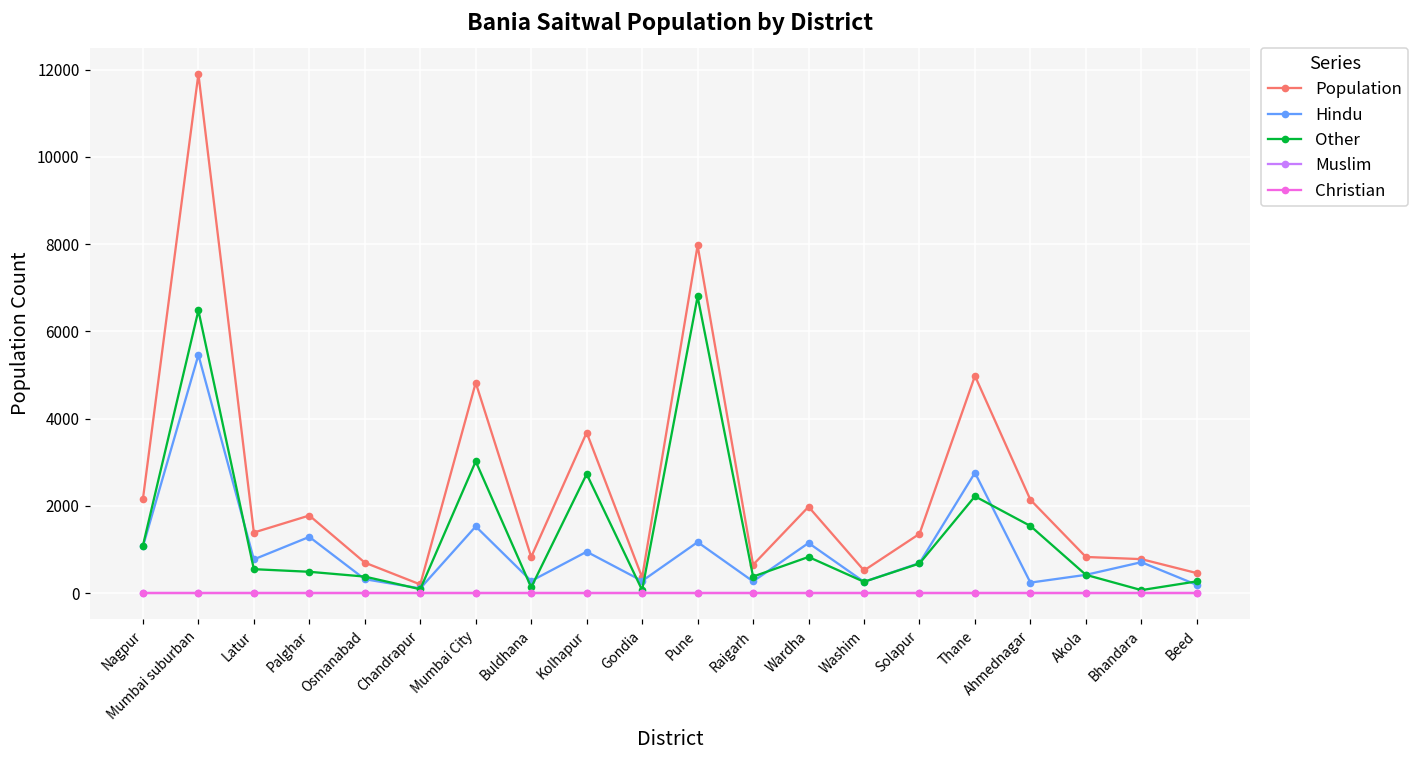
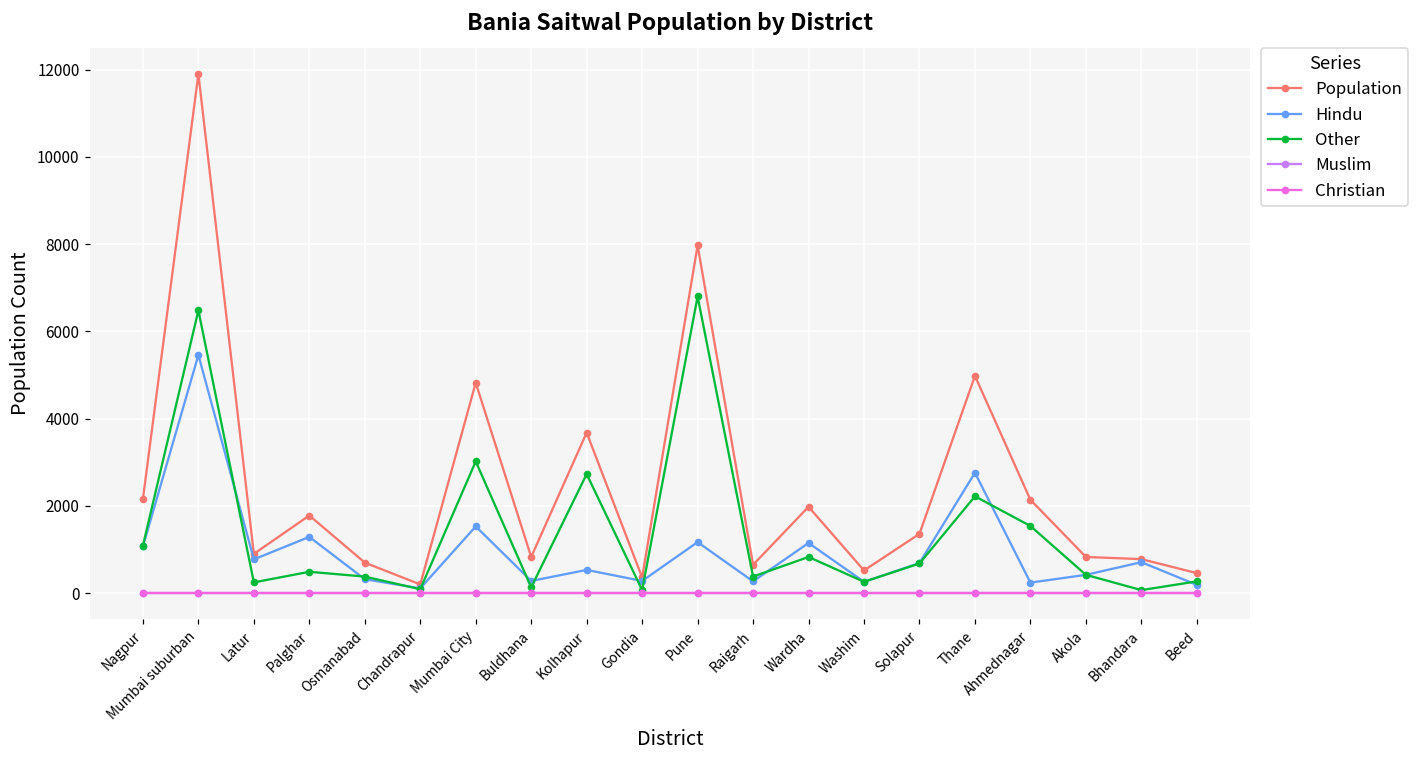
  {
    "Population": {
      "Nagpur": 2200,
      "Mumbai suburban": 11900,
-     "Latur": 1400,
+     "Latur": 900,
      "Palghar": 1800,
      "Osmanabad": 700,
      "Chandrapur": 200,
      "Mumbai City": 4800,
      "Buldhana": 800,
      "Kolhapur": 3700,
      "Gondia": 400,
      "Pune": 8000,
      "Raigarh": 700,
      "Wardha": 2000,
      "Washim": 500,
      "Solapur": 1400,
      "Thane": 5000,
      "Ahmednagar": 2100,
      "Akola": 800,
      "Bhandara": 800,
      "Beed": 500
    },
    "Hindu": {
      "Mumbai suburban": 5500,
      "Latur": 800,
      "Palghar": 1300,
      "Mumbai City": 1500,
      "Buldhana": 300,
-     "Kolhapur": 1000,
+     "Kolhapur": 500,
      "Gondia": 300,
      "Pune": 1200,
      "Raigarh": 300,
      "Wardha": 1200,
      "Thane": 2800,
      "Ahmednagar": 200,
      "Bhandara": 700,
      "Beed": 200
    },
    "Other": {
      "Mumbai suburban": 6500,
-     "Latur": 600,
+     "Latur": 200,
      "Palghar": 500,
      "Mumbai City": 3000,
      "Buldhana": 100,
      "Kolhapur": 2700,
      "Gondia": 100,
      "Pune": 6800,
      "Raigarh": 400,
      "Wardha": 800,
      "Thane": 2200,
      "Ahmednagar": 1500,
      "Bhandara": 100,
      "Beed": 300
    },
    "Christian": {
      "Nagpur": 0,
      "Mumbai suburban": 0,
      "Latur": 0,
      "Palghar": 0,
      "Osmanabad": 0,
      "Chandrapur": 0,
      "Mumbai City": 0,
      "Buldhana": 0,
      "Kolhapur": 0,
      "Gondia": 0,
      "Pune": 0,
      "Raigarh": 0,
      "Wardha": 0,
      "Washim": 0,
      "Solapur": 0,
      "Thane": 0,
      "Ahmednagar": 0,
      "Akola": 0,
      "Bhandara": 0,
      "Beed": 0
    }
  }
